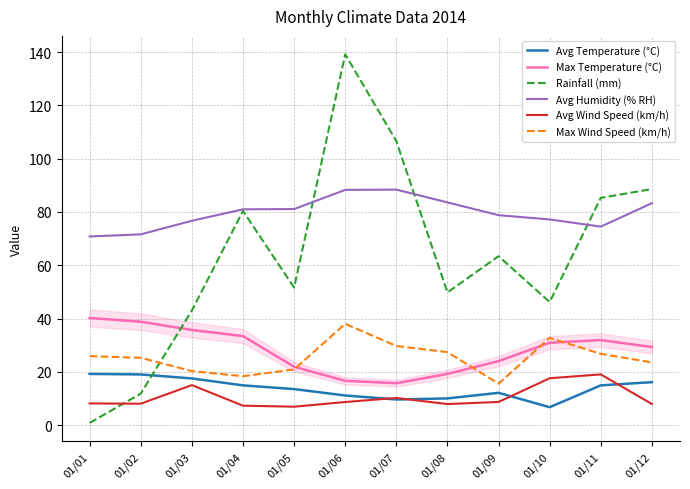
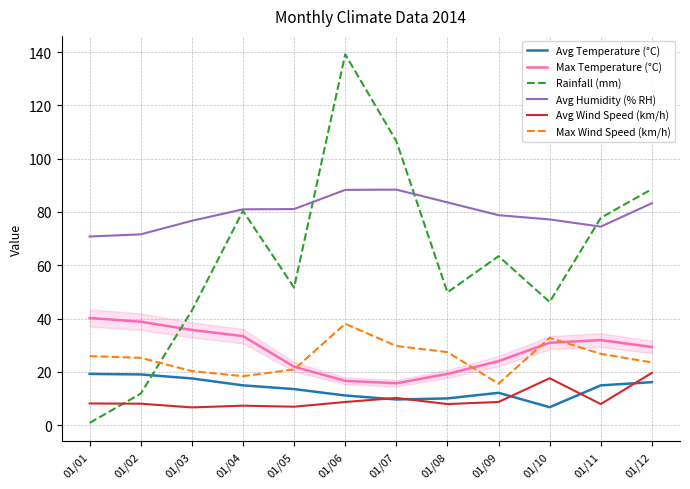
  {
    "Avg Temperature (°C)": {
      "01/01": 19,
      "01/02": 19,
      "01/03": 18,
      "01/04": 15,
      "01/05": 14,
      "01/06": 11,
      "01/08": 10,
      "01/09": 12,
      "01/10": 7,
      "01/11": 15,
      "01/12": 16
    },
    "Rainfall (mm)": {
      "01/01": 1,
      "01/02": 12,
      "01/03": 43,
      "01/05": 52,
      "01/06": 139,
      "01/07": 107,
      "01/08": 50,
      "01/09": 63,
      "01/10": 46,
-     "01/11": 85,
+     "01/11": 78,
      "01/12": 89
    },
    "Avg Humidity (% RH)": {
      "01/01": 71,
      "01/02": 72,
      "01/03": 77,
      "01/05": 81,
      "01/06": 88,
      "01/07": 88,
      "01/08": 84,
      "01/09": 79,
      "01/10": 77,
      "01/11": 75,
      "01/12": 83
    },
    "Avg Wind Speed (km/h)": {
      "01/01": 8,
      "01/02": 8,
-     "01/03": 15,
+     "01/03": 7,
      "01/04": 7,
      "01/05": 7,
      "01/06": 9,
      "01/08": 8,
      "01/09": 9,
      "01/10": 18,
-     "01/11": 19,
-     "01/12": 8
+     "01/11": 8,
+     "01/12": 20
    },
    "Max Wind Speed (km/h)": {
      "01/01": 26,
      "01/02": 25,
      "01/03": 20,
      "01/04": 18,
      "01/05": 21,
      "01/06": 38,
      "01/07": 30,
      "01/08": 27,
      "01/09": 16,
      "01/11": 27,
      "01/12": 24
    }
  }
